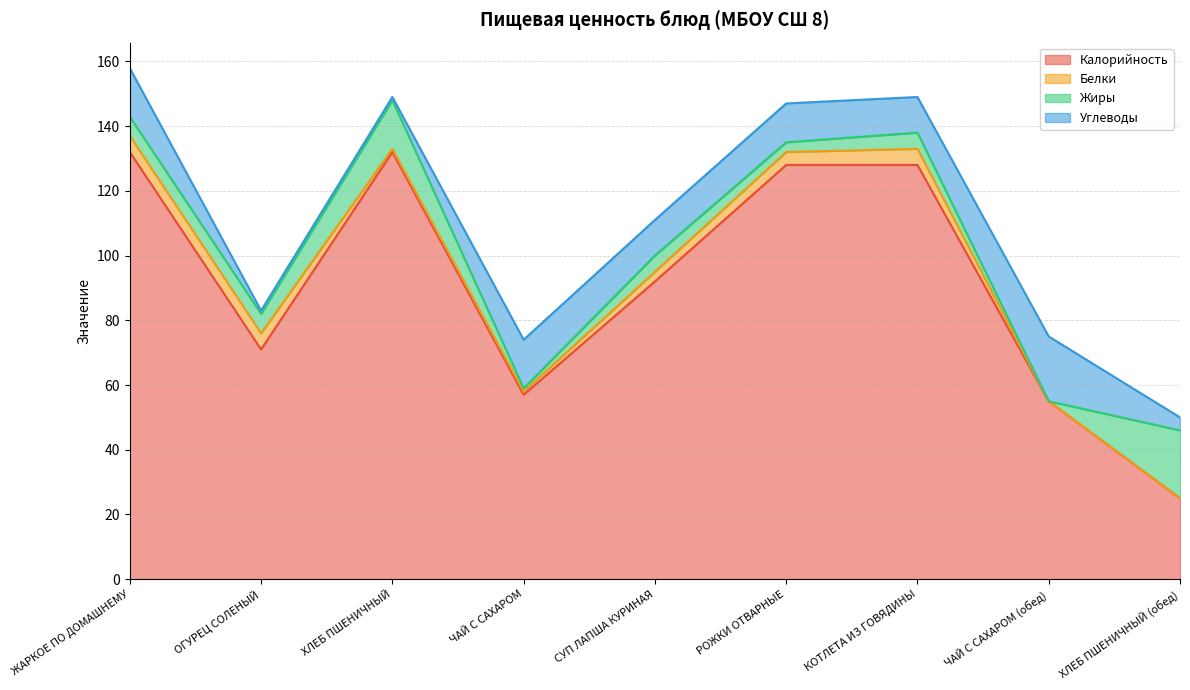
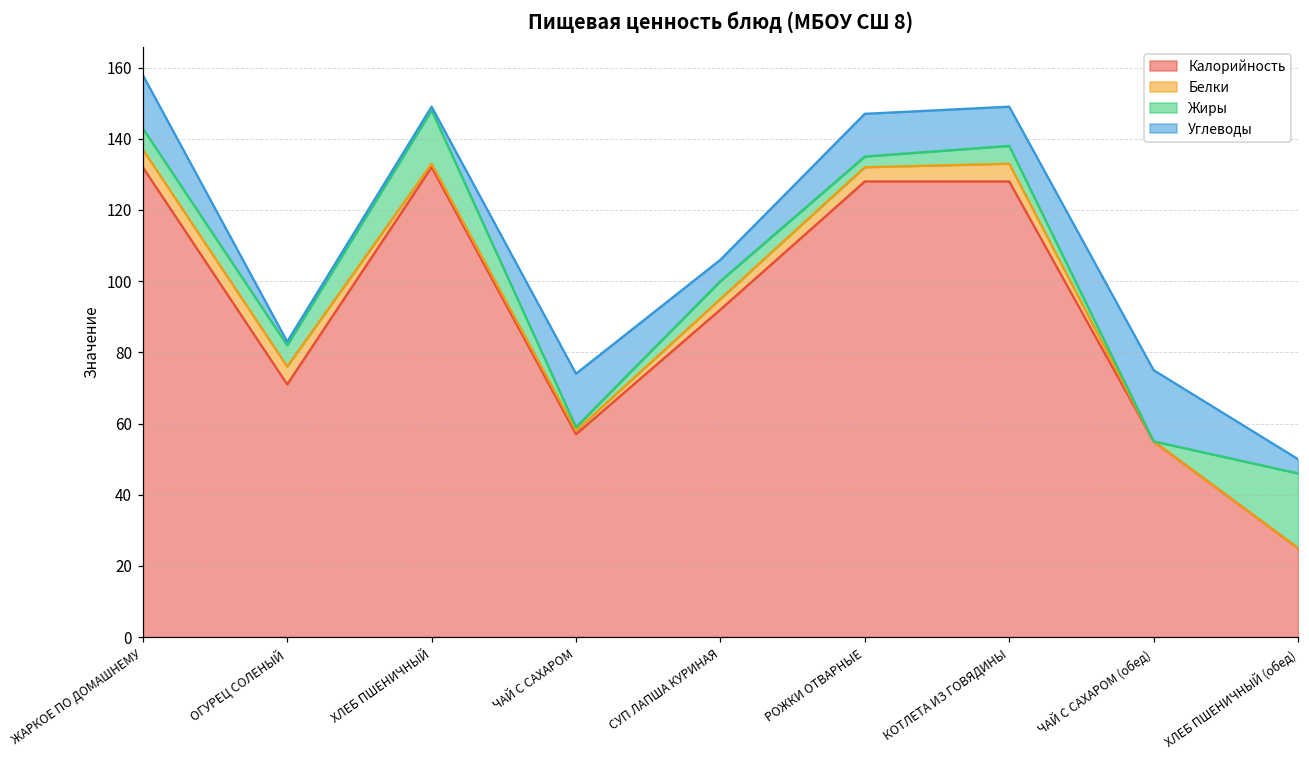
  {
    "Калорийность": {
      "ЖАРКОЕ ПО ДОМАШНЕМУ": 132,
      "ОГУРЕЦ СОЛЕНЫЙ": 71,
      "ХЛЕБ ПШЕНИЧНЫЙ": 132,
      "ЧАЙ С САХАРОМ": 57,
      "СУП ЛАПША КУРИНАЯ": 92,
      "РОЖКИ ОТВАРНЫЕ": 128,
      "КОТЛЕТА ИЗ ГОВЯДИНЫ": 128
    },
    "Белки": {
      "ЖАРКОЕ ПО ДОМАШНЕМУ": 5,
      "ОГУРЕЦ СОЛЕНЫЙ": 5,
      "ХЛЕБ ПШЕНИЧНЫЙ": 1,
      "ЧАЙ С САХАРОМ": 1,
      "СУП ЛАПША КУРИНАЯ": 3,
      "РОЖКИ ОТВАРНЫЕ": 4,
      "КОТЛЕТА ИЗ ГОВЯДИНЫ": 5
    },
    "Жиры": {
      "ЖАРКОЕ ПО ДОМАШНЕМУ": 6,
      "ОГУРЕЦ СОЛЕНЫЙ": 6,
      "ХЛЕБ ПШЕНИЧНЫЙ": 15,
      "ЧАЙ С САХАРОМ": 1,
      "СУП ЛАПША КУРИНАЯ": 5,
      "РОЖКИ ОТВАРНЫЕ": 3,
      "КОТЛЕТА ИЗ ГОВЯДИНЫ": 5,
      "ХЛЕБ ПШЕНИЧНЫЙ (обед)": 21
    },
    "Углеводы": {
      "ЖАРКОЕ ПО ДОМАШНЕМУ": 15,
      "ОГУРЕЦ СОЛЕНЫЙ": 1,
      "ХЛЕБ ПШЕНИЧНЫЙ": 1,
      "ЧАЙ С САХАРОМ": 15,
-     "СУП ЛАПША КУРИНАЯ": 11,
+     "СУП ЛАПША КУРИНАЯ": 6,
      "РОЖКИ ОТВАРНЫЕ": 12,
      "КОТЛЕТА ИЗ ГОВЯДИНЫ": 11,
      "ЧАЙ С САХАРОМ (обед)": 20,
      "ХЛЕБ ПШЕНИЧНЫЙ (обед)": 4
    }
  }
